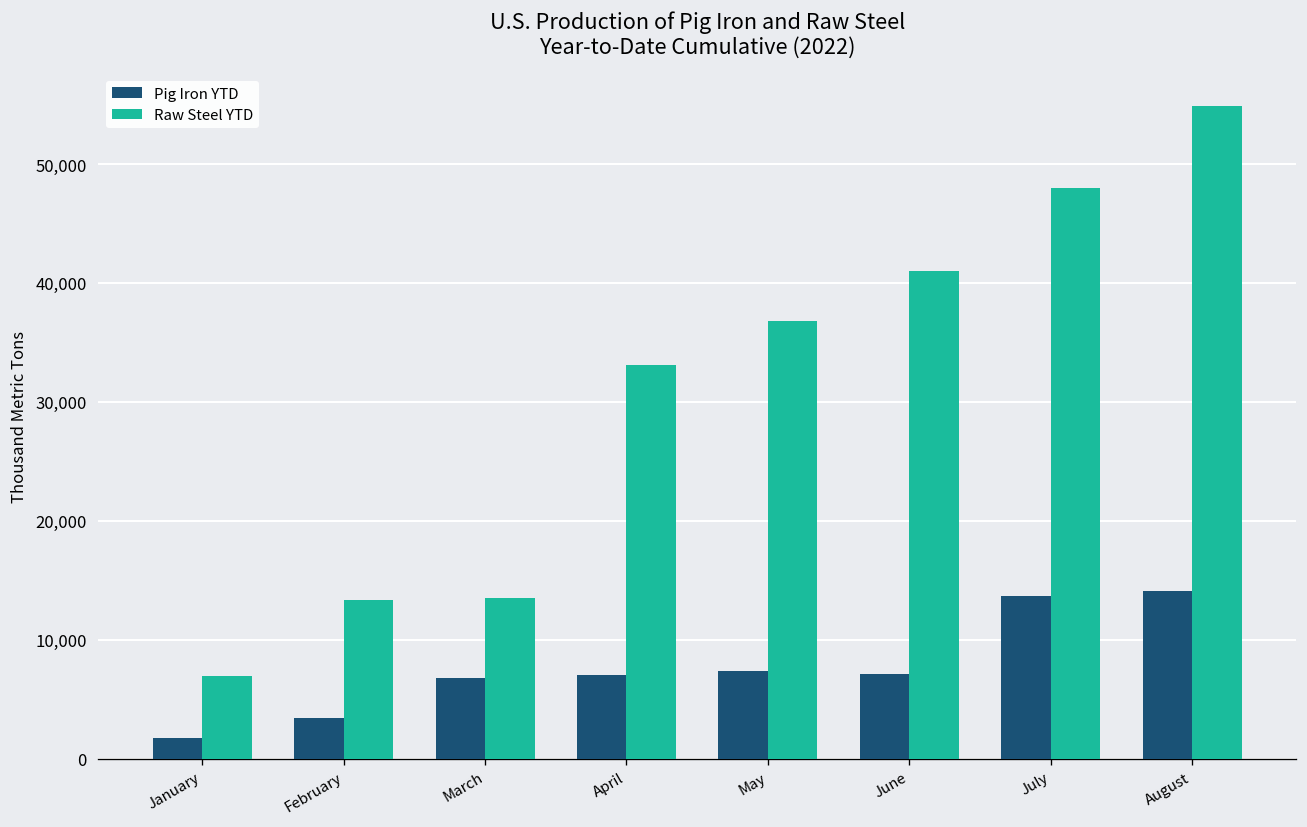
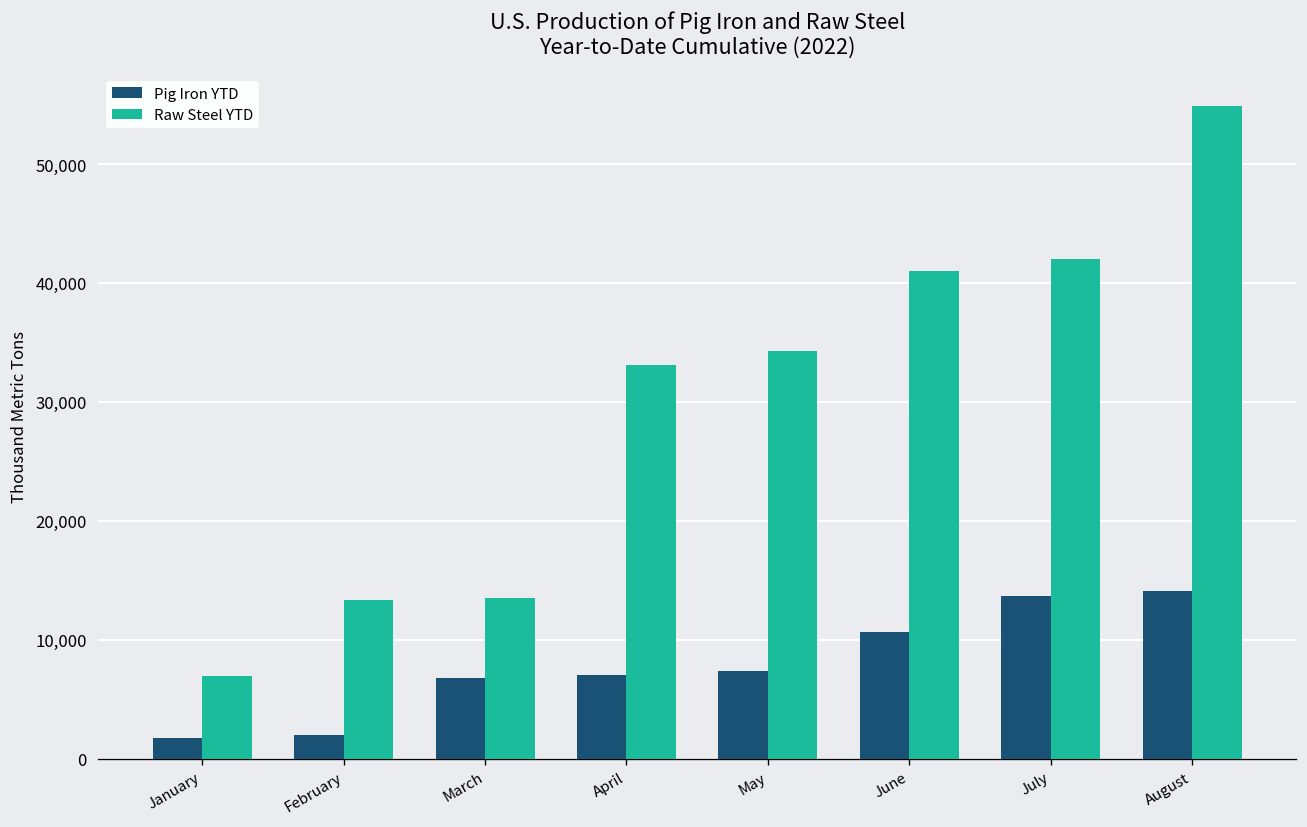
  {
    "Pig Iron YTD": {
      "January": "2,000",
-     "February": "3,000",
+     "February": "2,000",
      "March": "7,000",
      "April": "7,000",
      "May": "7,000",
-     "June": "7,000",
+     "June": "11,000",
      "July": "14,000",
      "August": "14,000"
    },
    "Raw Steel YTD": {
      "January": "7,000",
      "February": "13,000",
      "March": "13,000",
      "April": "33,000",
-     "May": "37,000",
+     "May": "34,000",
      "June": "41,000",
-     "July": "48,000",
+     "July": "42,000",
      "August": "55,000"
    }
  }
